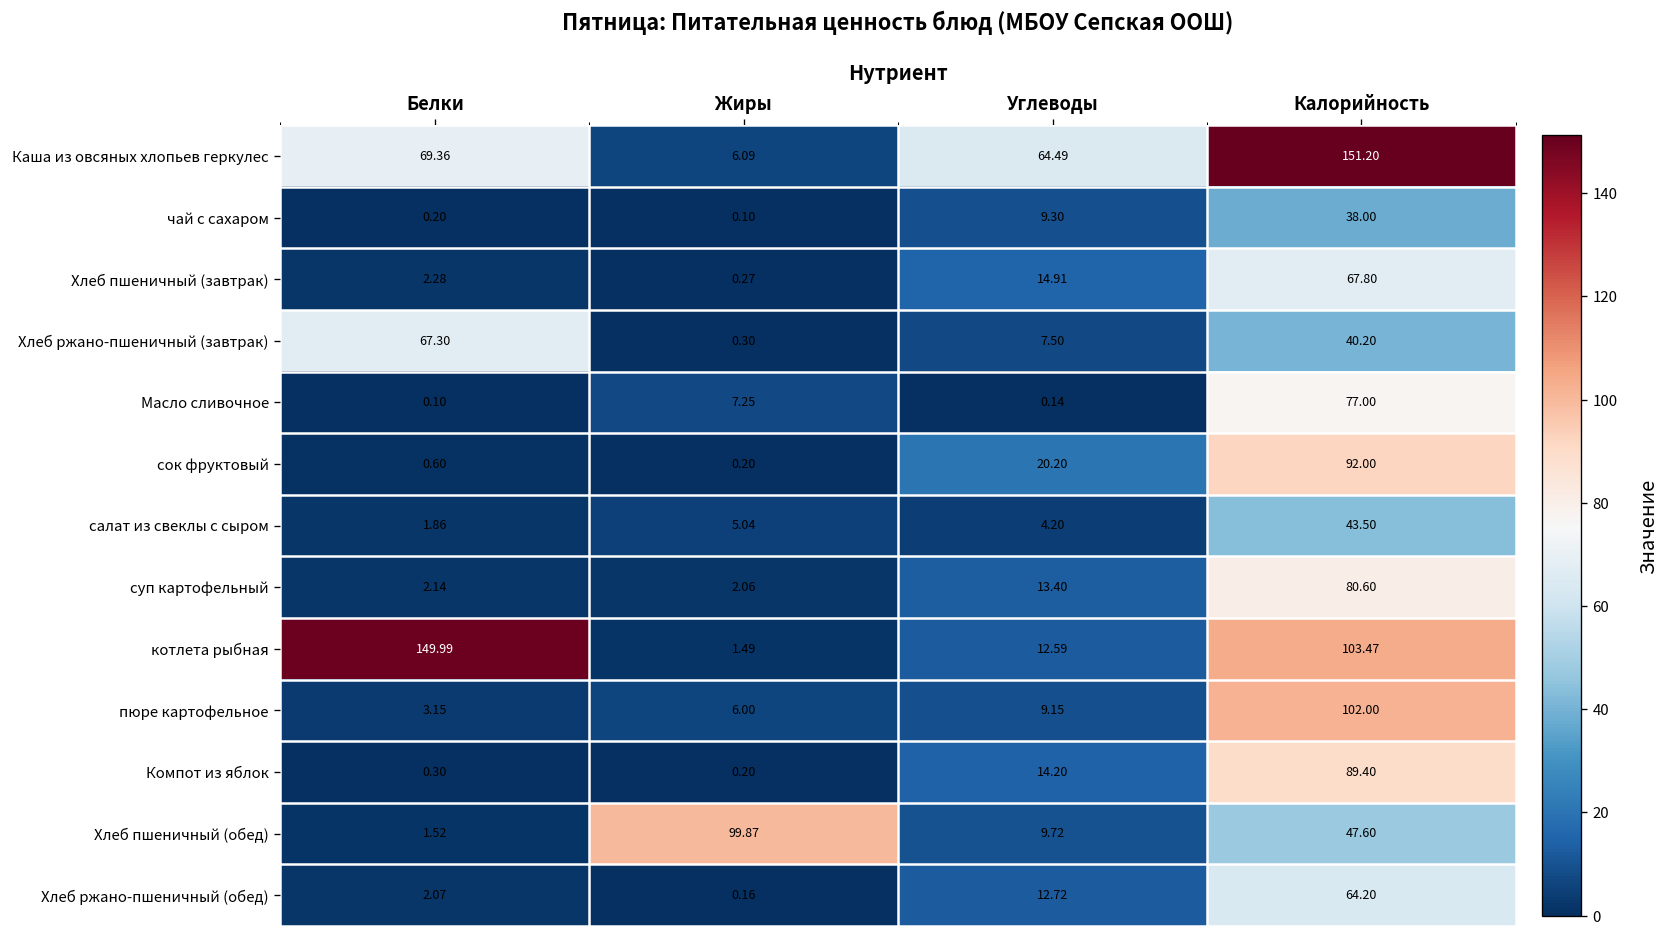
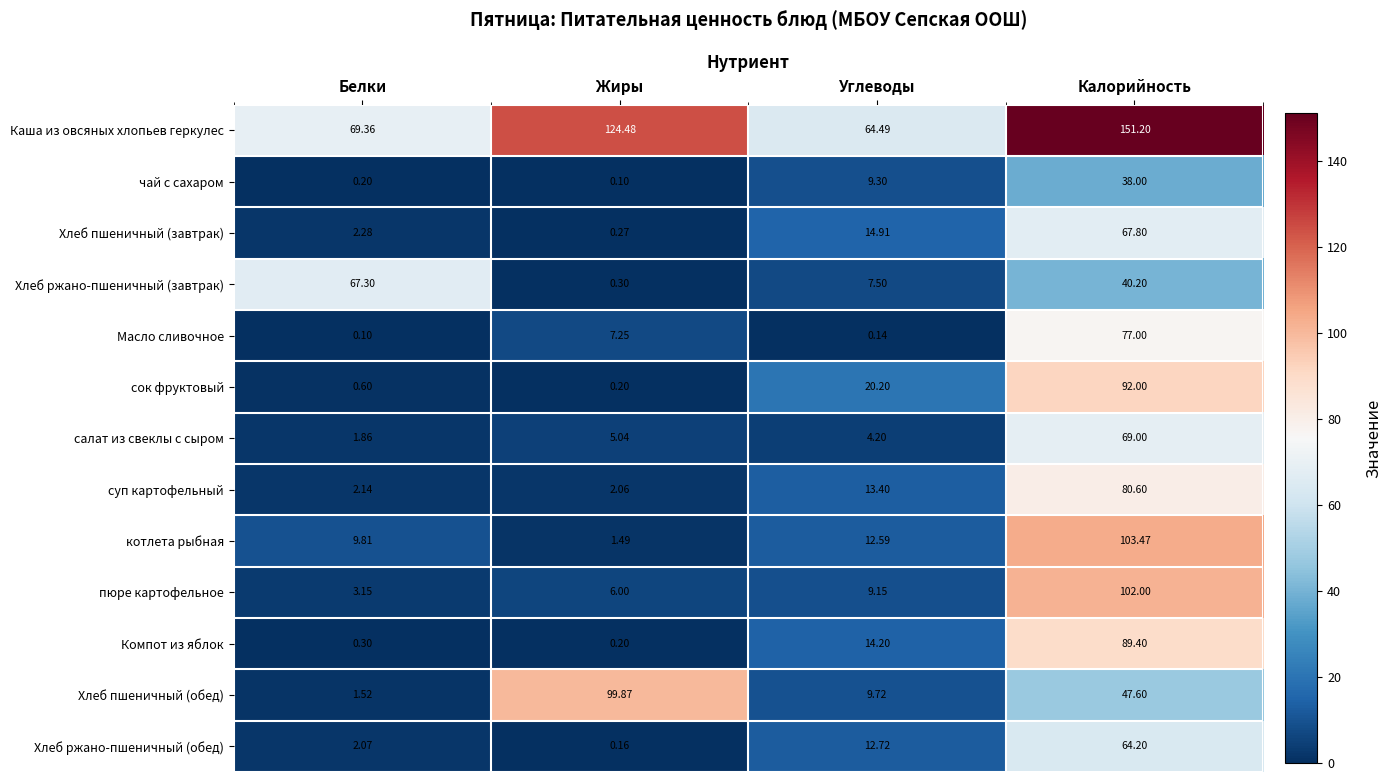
  {
    "Каша из овсяных хлопьев геркулес": {
      "Белки": 69.36,
-     "Жиры": 6.09,
+     "Жиры": 124.48,
      "Углеводы": 64.49,
      "Калорийность": 151.20
    },
    "чай с сахаром": {
      "Белки": 0.20,
      "Жиры": 0.10,
      "Углеводы": 9.30,
      "Калорийность": 38.00
    },
    "Хлеб пшеничный (завтрак)": {
      "Белки": 2.28,
      "Жиры": 0.27,
      "Углеводы": 14.91,
      "Калорийность": 67.80
    },
    "Хлеб ржано-пшеничный (завтрак)": {
      "Белки": 67.30,
      "Жиры": 0.30,
      "Углеводы": 7.50,
      "Калорийность": 40.20
    },
    "Масло сливочное": {
      "Белки": 0.10,
      "Жиры": 7.25,
      "Углеводы": 0.14,
      "Калорийность": 77.00
    },
    "сок фруктовый": {
      "Белки": 0.60,
      "Жиры": 0.20,
      "Углеводы": 20.20,
      "Калорийность": 92.00
    },
    "салат из свеклы с сыром": {
      "Белки": 1.86,
      "Жиры": 5.04,
      "Углеводы": 4.20,
-     "Калорийность": 43.50
+     "Калорийность": 69.00
    },
    "суп картофельный": {
      "Белки": 2.14,
      "Жиры": 2.06,
      "Углеводы": 13.40,
      "Калорийность": 80.60
    },
    "котлета рыбная": {
-     "Белки": 149.99,
+     "Белки": 9.81,
      "Жиры": 1.49,
      "Углеводы": 12.59,
      "Калорийность": 103.47
    },
    "пюре картофельное": {
      "Белки": 3.15,
      "Жиры": 6.00,
      "Углеводы": 9.15,
      "Калорийность": 102.00
    },
    "Компот из яблок": {
      "Белки": 0.30,
      "Жиры": 0.20,
      "Углеводы": 14.20,
      "Калорийность": 89.40
    },
    "Хлеб пшеничный (обед)": {
      "Белки": 1.52,
      "Жиры": 99.87,
      "Углеводы": 9.72,
      "Калорийность": 47.60
    },
    "Хлеб ржано-пшеничный (обед)": {
      "Белки": 2.07,
      "Жиры": 0.16,
      "Углеводы": 12.72,
      "Калорийность": 64.20
    }
  }
